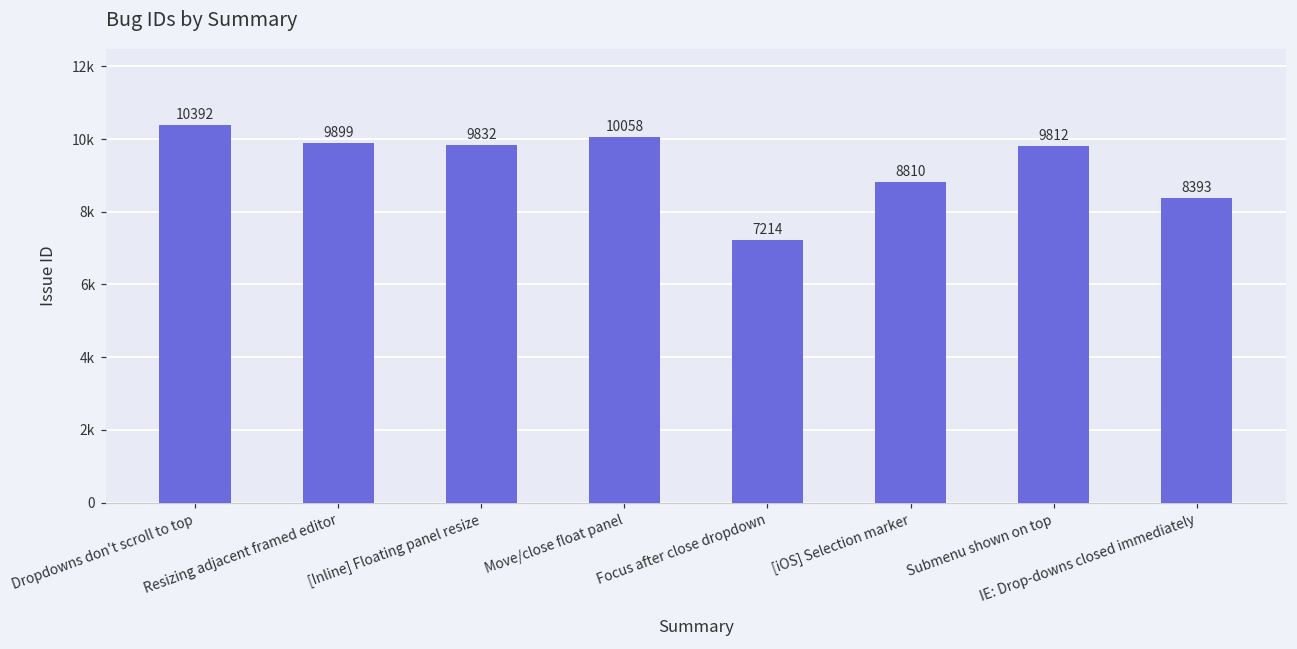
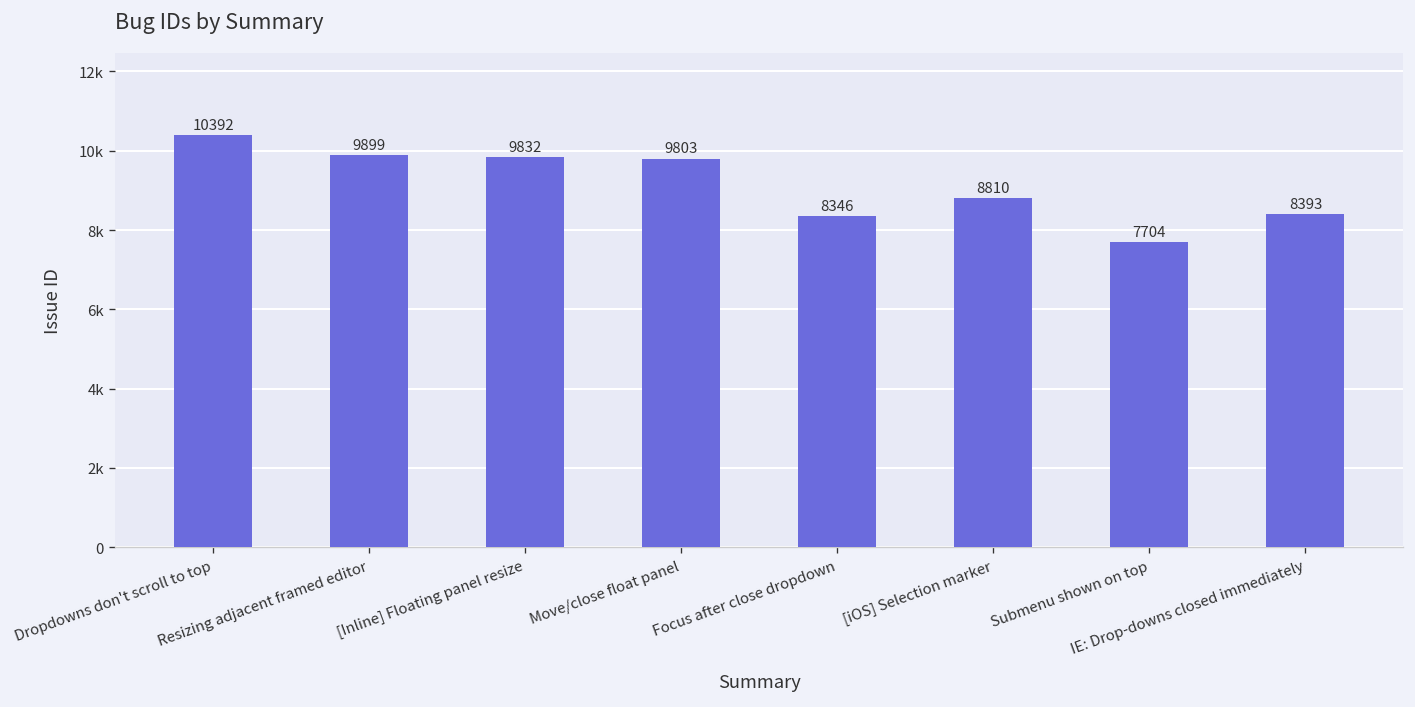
  {
    "Dropdowns don't scroll to top": 10392,
    "Resizing adjacent framed editor": 9899,
    "[Inline] Floating panel resize": 9832,
-   "Move/close float panel": 10058,
-   "Focus after close dropdown": 7214,
+   "Move/close float panel": 9803,
+   "Focus after close dropdown": 8346,
    "[iOS] Selection marker": 8810,
-   "Submenu shown on top": 9812,
+   "Submenu shown on top": 7704,
    "IE: Drop-downs closed immediately": 8393
  }
